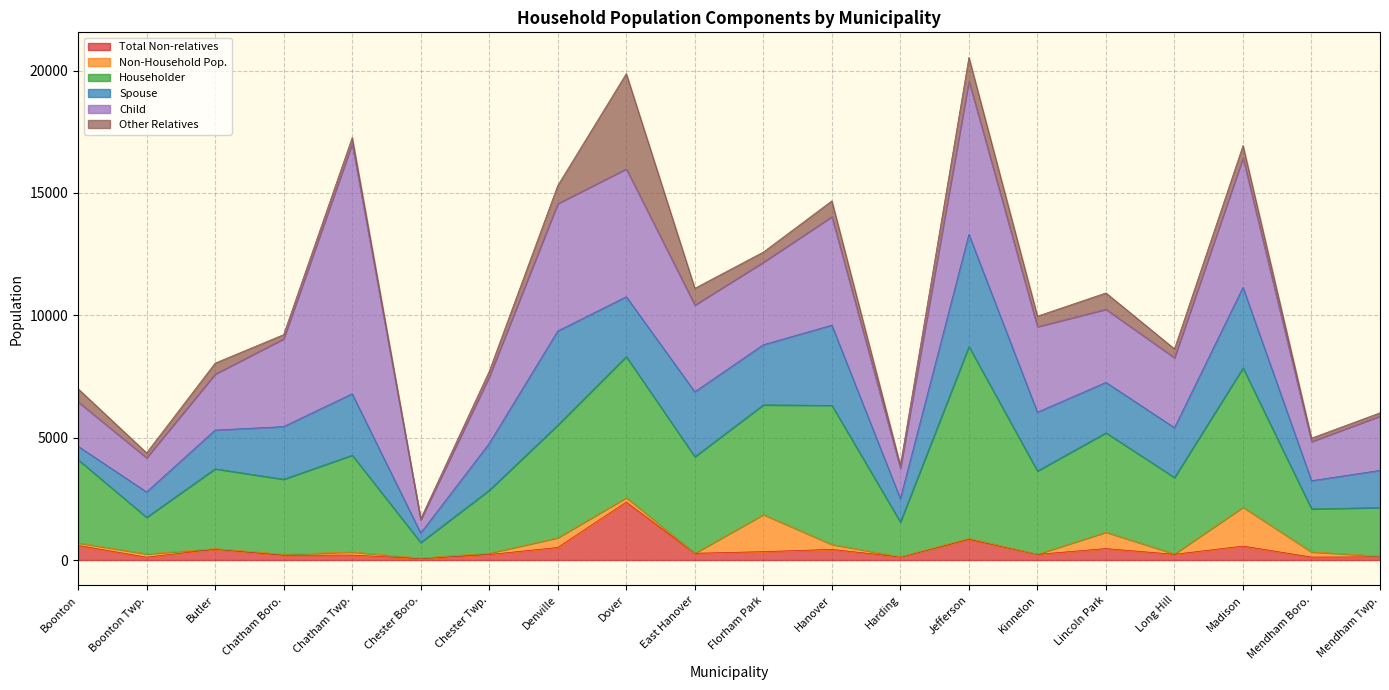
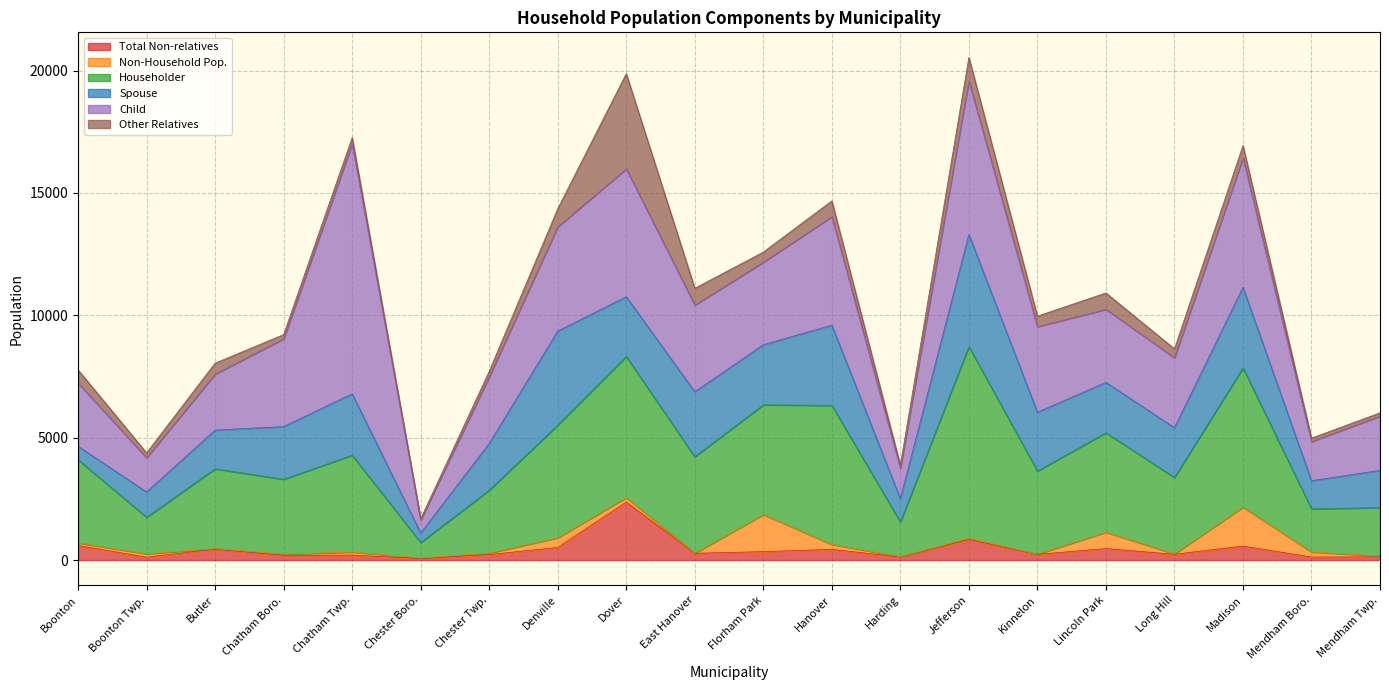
  {
    "Total Non-relatives": {
      "Boonton Twp.": 100,
      "Chatham Twp.": 200,
      "Denville": 500,
      "Dover": 2400,
      "Florham Park": 300,
      "Hanover": 400,
      "Lincoln Park": 500,
      "Madison": 600,
      "Mendham Boro.": 100
    },
    "Non-Household Pop.": {
      "Boonton Twp.": 100,
      "Chatham Twp.": 100,
      "Denville": 400,
      "Dover": 200,
      "Florham Park": 1500,
      "Hanover": 200,
      "Lincoln Park": 700,
      "Madison": 1600,
      "Mendham Boro.": 200
    },
    "Householder": {
      "Boonton": 3400,
      "Boonton Twp.": 1500,
      "Butler": 3300,
      "Chatham Boro.": 3100,
      "Chatham Twp.": 4000,
      "Chester Boro.": 600,
      "Chester Twp.": 2600,
      "Denville": 4600,
      "Dover": 5800,
      "East Hanover": 3900,
      "Florham Park": 4500,
      "Hanover": 5700,
      "Harding": 1400,
      "Jefferson": 7800,
      "Kinnelon": 3400,
      "Lincoln Park": 4100,
      "Long Hill": 3100,
      "Madison": 5700,
      "Mendham Boro.": 1800,
      "Mendham Twp.": 2000
    },
    "Spouse": {
      "Boonton": 500,
      "Boonton Twp.": 1000,
      "Butler": 1600,
      "Chatham Boro.": 2200,
      "Chatham Twp.": 2500,
      "Chester Boro.": 400,
      "Chester Twp.": 1900,
      "Denville": 3800,
      "Dover": 2400,
      "East Hanover": 2700,
      "Florham Park": 2500,
      "Hanover": 3300,
      "Harding": 1000,
      "Jefferson": 4600,
      "Kinnelon": 2400,
      "Lincoln Park": 2100,
      "Long Hill": 2000,
      "Madison": 3300,
      "Mendham Boro.": 1200,
      "Mendham Twp.": 1500
    },
    "Child": {
-     "Boonton": 1800,
+     "Boonton": 2600,
      "Boonton Twp.": 1400,
      "Butler": 2300,
      "Chatham Boro.": 3600,
      "Chatham Twp.": 10200,
      "Chester Twp.": 2700,
-     "Denville": 5200,
+     "Denville": 4300,
      "Dover": 5200,
      "East Hanover": 3500,
      "Florham Park": 3400,
      "Hanover": 4400,
      "Harding": 1200,
      "Jefferson": 6300,
      "Kinnelon": 3500,
      "Lincoln Park": 3000,
      "Long Hill": 2900,
      "Madison": 5300,
      "Mendham Boro.": 1600,
      "Mendham Twp.": 2200
    },
    "Other Relatives": {
      "Boonton": 500,
      "Boonton Twp.": 200,
      "Butler": 400,
      "Chatham Boro.": 200,
      "Chatham Twp.": 300,
      "Chester Twp.": 200,
      "Denville": 700,
      "Dover": 3900,
      "East Hanover": 700,
      "Florham Park": 400,
      "Hanover": 600,
      "Harding": 100,
      "Jefferson": 1000,
      "Kinnelon": 400,
      "Lincoln Park": 700,
      "Long Hill": 400,
      "Madison": 500,
      "Mendham Boro.": 100,
      "Mendham Twp.": 100
    }
  }
